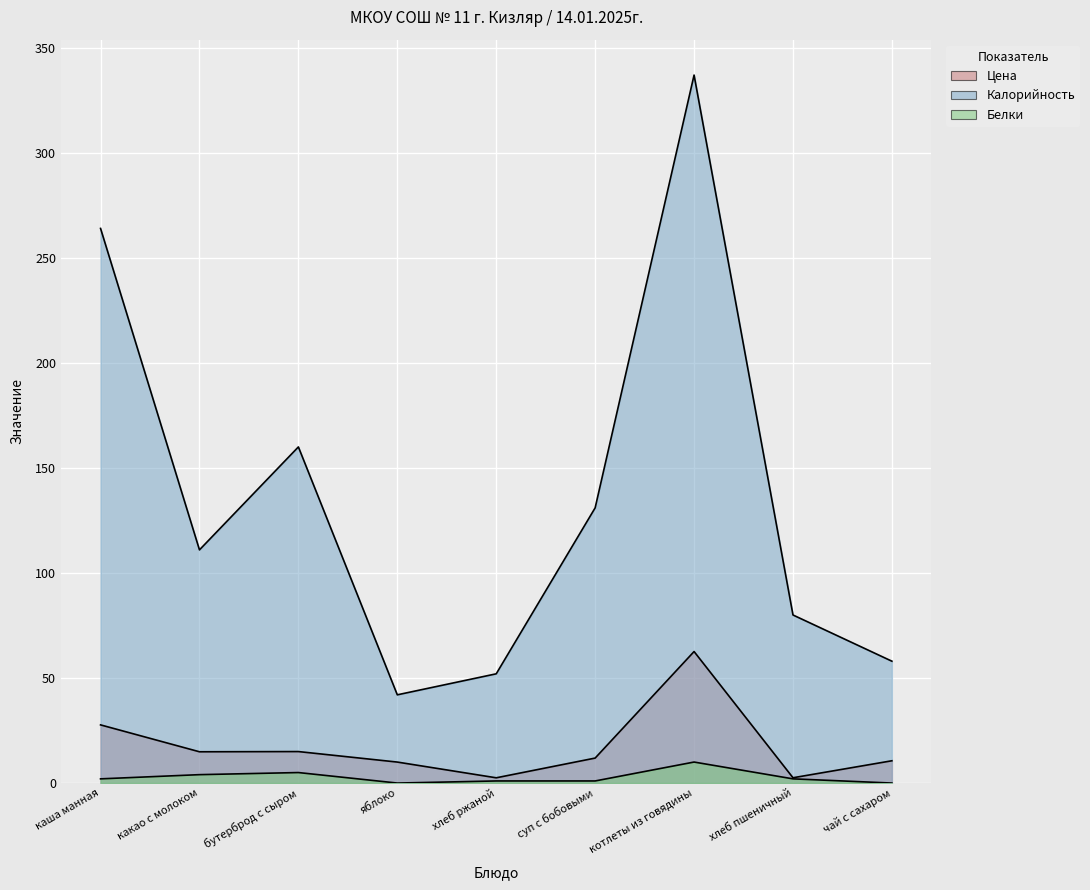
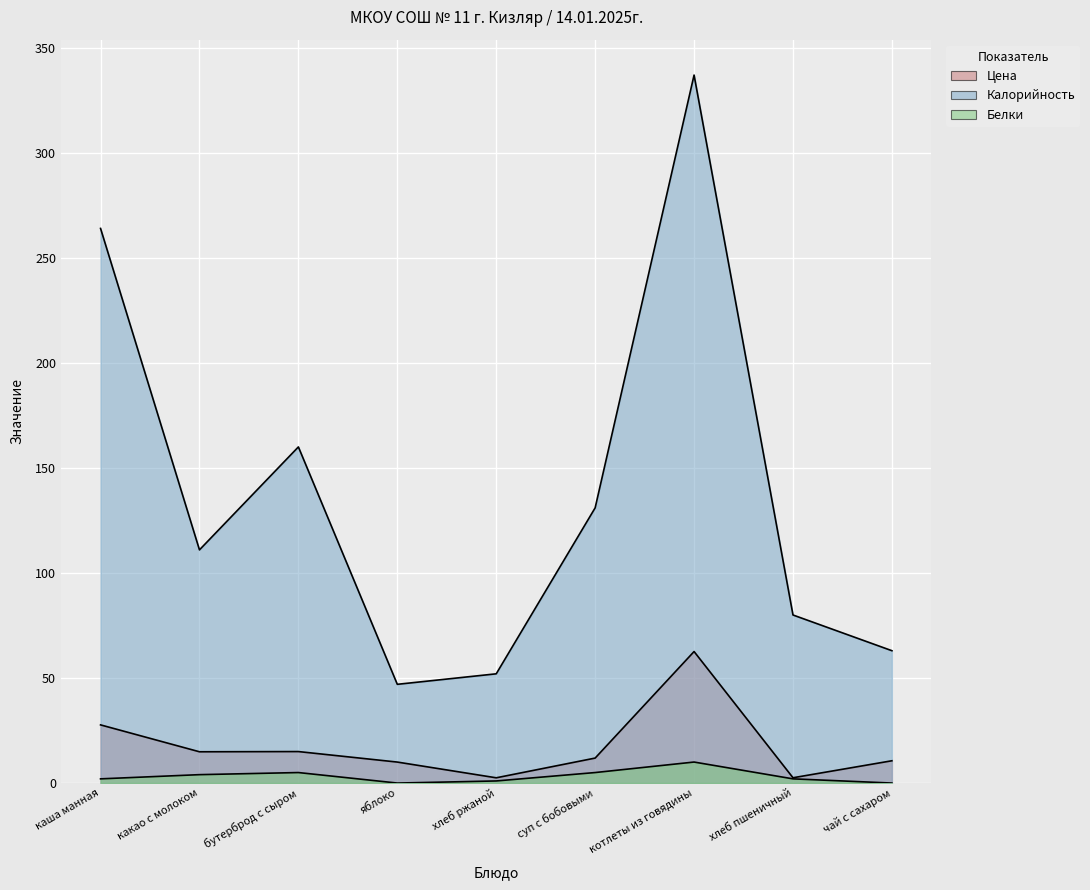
  {
    "Цена": {
      "каша манная": 28,
      "какао с молоком": 15,
      "бутерброд с сыром": 15,
      "яблоко": 10,
      "хлеб ржаной": 3,
      "суп с бобовыми": 12,
      "котлеты из говядины": 63,
      "чай с сахаром": 11
    },
    "Калорийность": {
      "каша манная": 264,
      "какао с молоком": 111,
      "бутерброд с сыром": 160,
-     "яблоко": 42,
+     "яблоко": 47,
      "хлеб ржаной": 52,
      "суп с бобовыми": 131,
      "котлеты из говядины": 337,
      "хлеб пшеничный": 80,
-     "чай с сахаром": 58
+     "чай с сахаром": 63
    },
    "Белки": {
      "каша манная": 2,
      "какао с молоком": 4,
      "бутерброд с сыром": 5,
      "яблоко": 0,
      "хлеб ржаной": 1,
-     "суп с бобовыми": 1,
+     "суп с бобовыми": 5,
      "котлеты из говядины": 10,
      "чай с сахаром": 0
    }
  }
